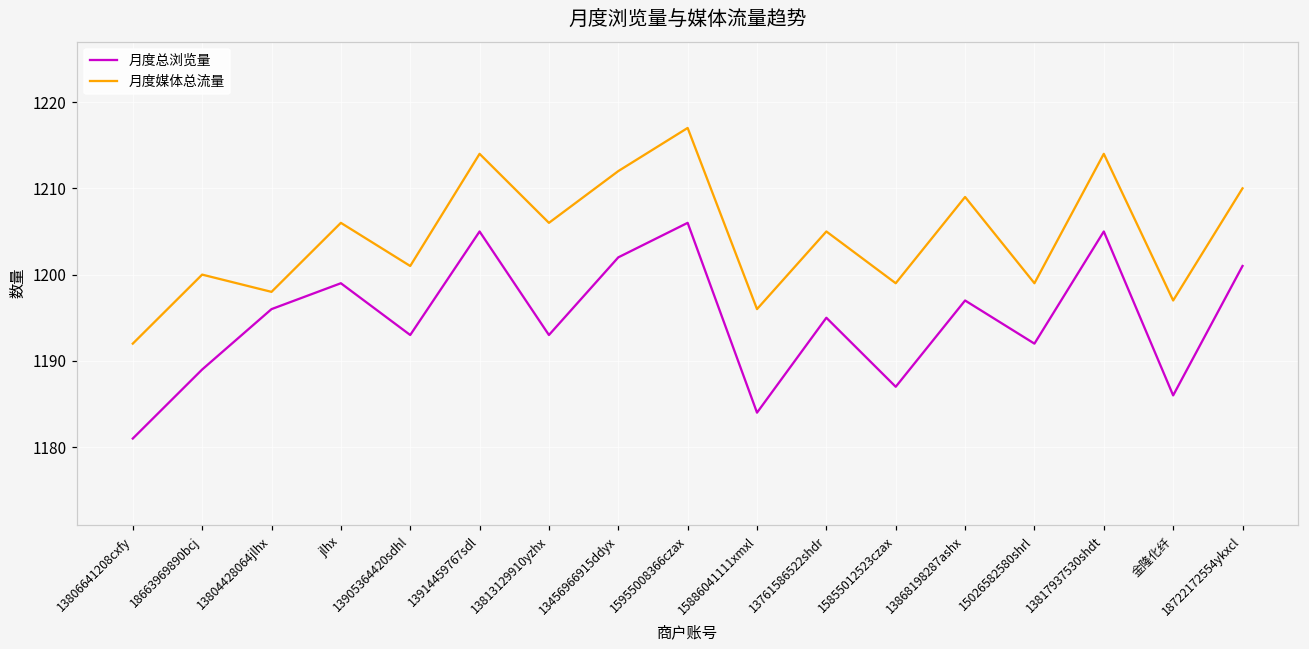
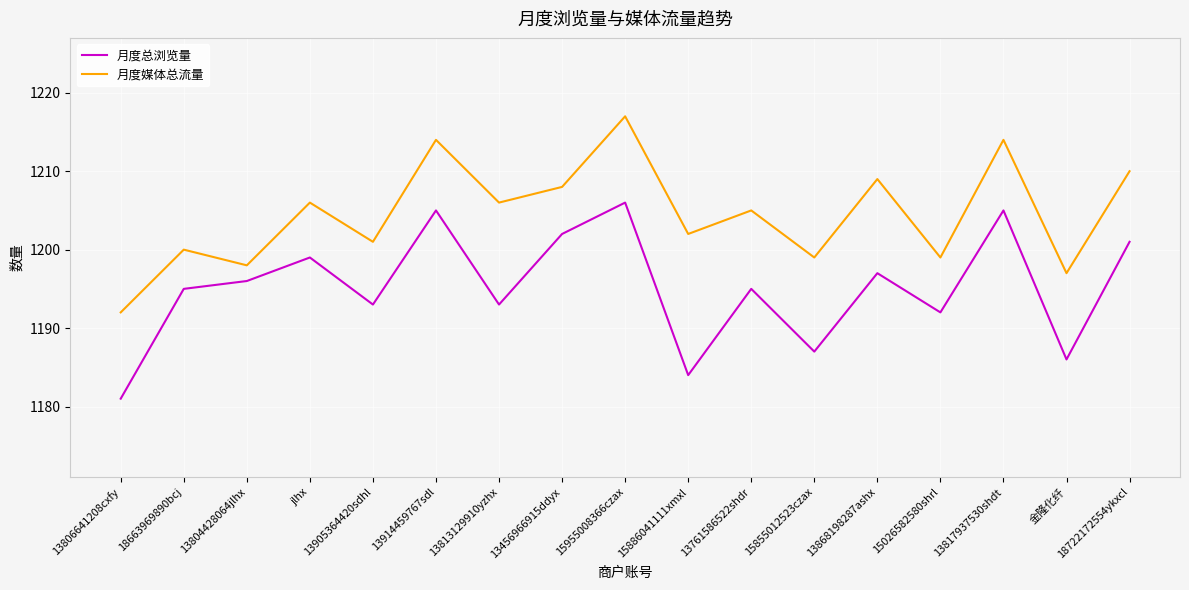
  {
    "月度总浏览量": {
      "13806641208cxfy": 1181,
-     "18663969890bcj": 1189,
+     "18663969890bcj": 1195,
      "13804428064jlhx": 1196,
      "jlhx": 1199,
      "13905364420sdhl": 1193,
      "13914459767sdl": 1205,
      "13813129910yzhx": 1193,
      "13456966915ddyx": 1202,
      "15955008366czax": 1206,
      "15886041111xmxl": 1184,
      "13761586522shdr": 1195,
      "15855012523czax": 1187,
      "13868198287ashx": 1197,
      "15026582580shrl": 1192,
      "13817937530shdt": 1205,
      "金隆化纤": 1186,
      "18722172554ykxcl": 1201
    },
    "月度媒体总流量": {
      "13806641208cxfy": 1192,
      "18663969890bcj": 1200,
      "13804428064jlhx": 1198,
      "jlhx": 1206,
      "13905364420sdhl": 1201,
      "13914459767sdl": 1214,
      "13813129910yzhx": 1206,
-     "13456966915ddyx": 1212,
+     "13456966915ddyx": 1208,
      "15955008366czax": 1217,
-     "15886041111xmxl": 1196,
+     "15886041111xmxl": 1202,
      "13761586522shdr": 1205,
      "15855012523czax": 1199,
      "13868198287ashx": 1209,
      "15026582580shrl": 1199,
      "13817937530shdt": 1214,
      "金隆化纤": 1197,
      "18722172554ykxcl": 1210
    }
  }
